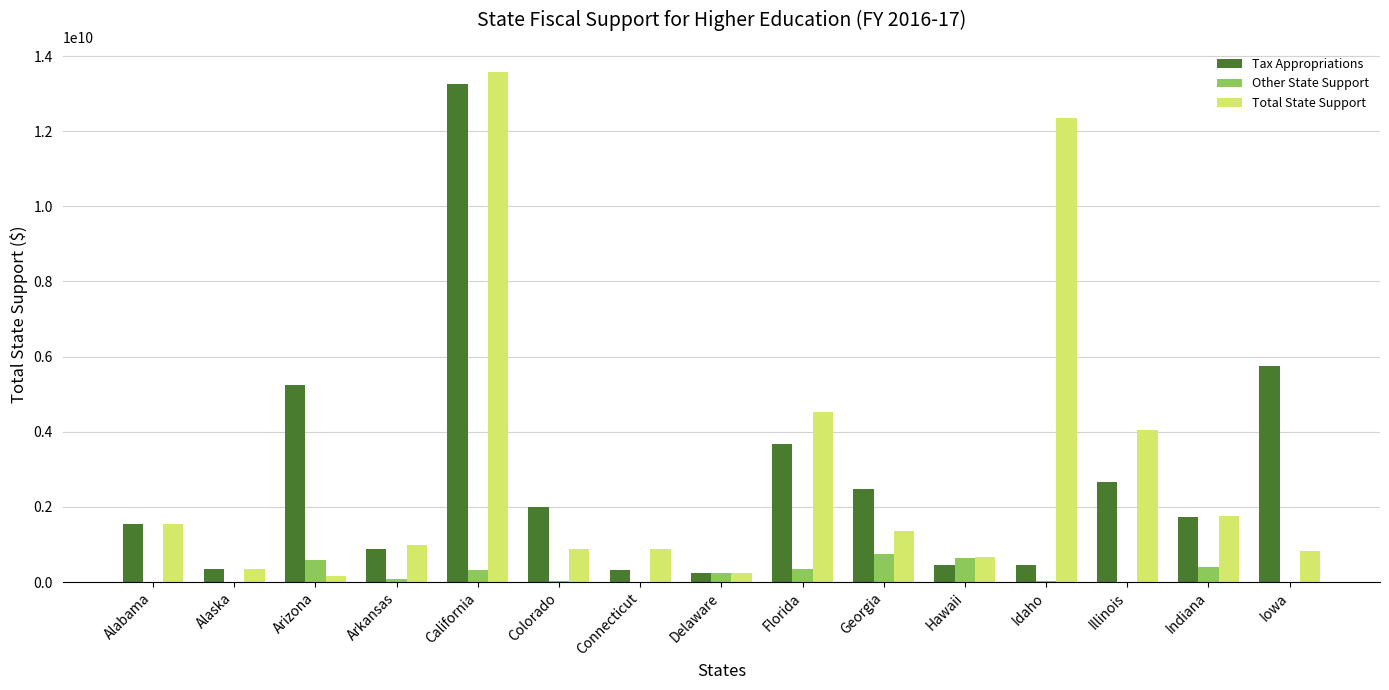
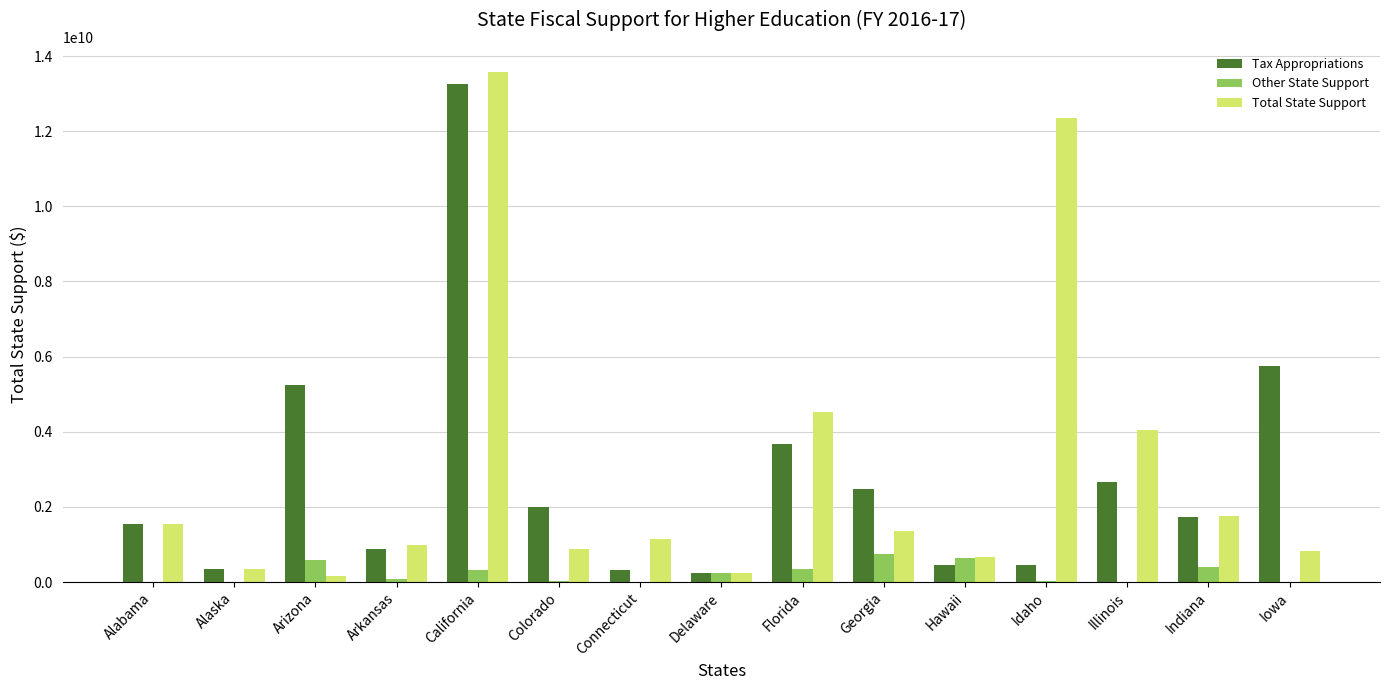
  {
    "Tax Appropriations": {
      "Alabama": 1600000000,
      "Alaska": 400000000,
      "Arizona": 5300000000,
      "Arkansas": 900000000,
      "California": 13200000000,
      "Colorado": 2000000000,
      "Connecticut": 300000000,
      "Delaware": 200000000,
      "Florida": 3700000000,
      "Georgia": 2500000000,
      "Hawaii": 400000000,
      "Idaho": 400000000,
      "Illinois": 2700000000,
      "Indiana": 1700000000,
      "Iowa": 5800000000
    },
    "Other State Support": {
      "Alabama": 0,
      "Alaska": 0,
      "Arizona": 600000000,
      "Arkansas": 100000000,
      "California": 300000000,
      "Delaware": 200000000,
      "Florida": 400000000,
      "Georgia": 700000000,
      "Hawaii": 600000000,
      "Illinois": 0,
      "Indiana": 400000000,
      "Iowa": 0
    },
    "Total State Support": {
      "Alabama": 1600000000,
      "Alaska": 400000000,
      "Arizona": 200000000,
      "Arkansas": 1000000000,
      "California": 13600000000,
      "Colorado": 900000000,
-     "Connecticut": 900000000,
+     "Connecticut": 1200000000,
      "Delaware": 200000000,
      "Florida": 4500000000,
      "Georgia": 1400000000,
      "Hawaii": 700000000,
      "Idaho": 12300000000,
      "Illinois": 4000000000,
      "Indiana": 1700000000,
      "Iowa": 800000000
    }
  }
